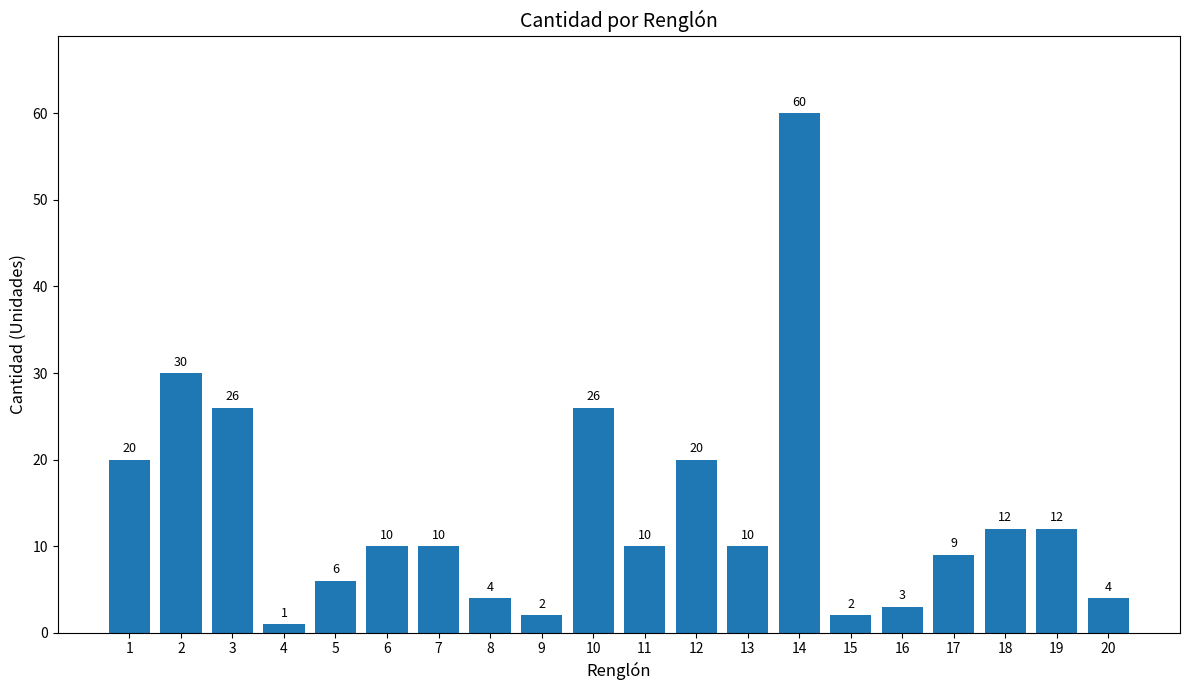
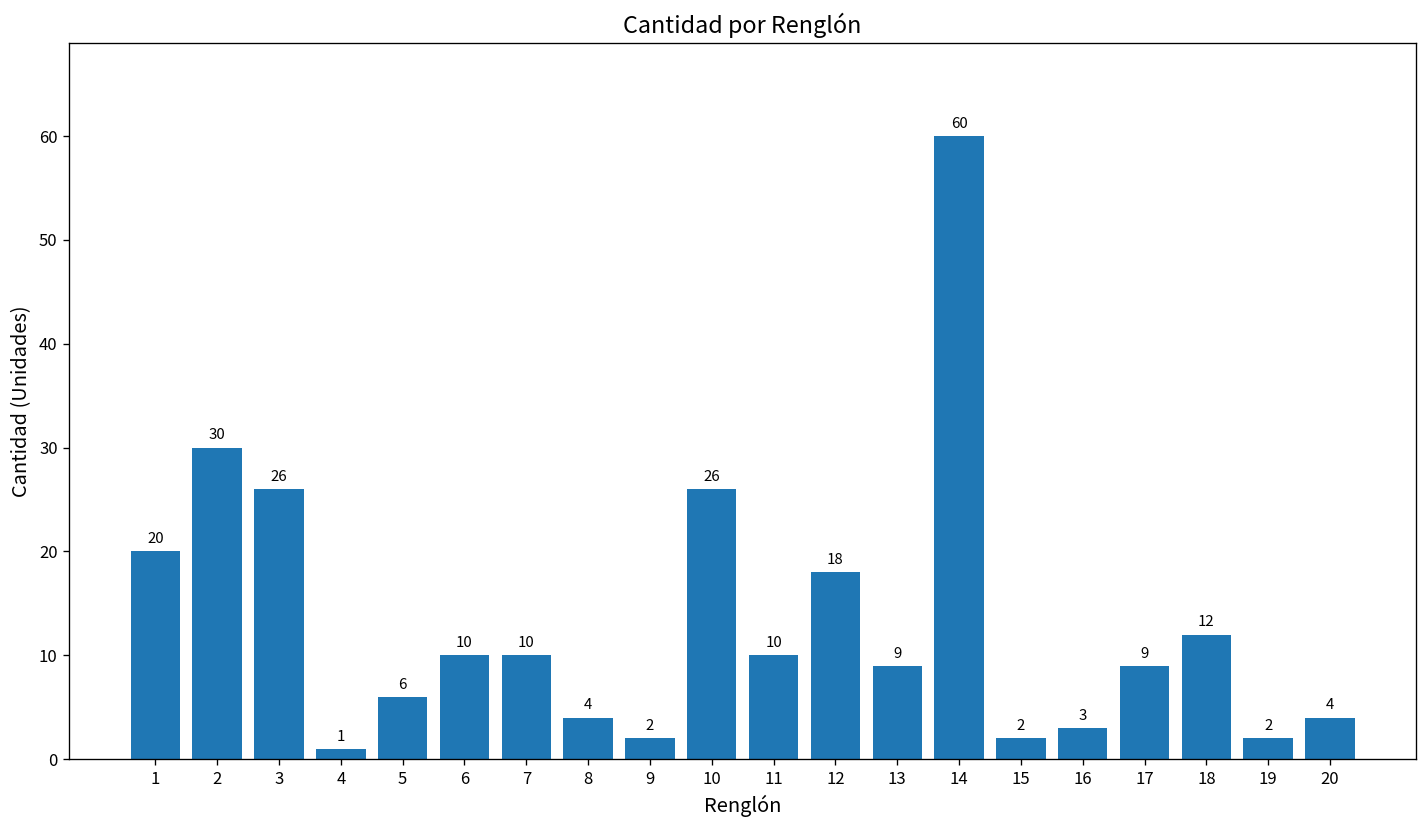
  {
    "1": 20,
    "2": 30,
    "3": 26,
    "4": 1,
    "5": 6,
    "6": 10,
    "7": 10,
    "8": 4,
    "9": 2,
    "10": 26,
    "11": 10,
-   "12": 20,
-   "13": 10,
+   "12": 18,
+   "13": 9,
    "14": 60,
    "15": 2,
    "16": 3,
    "17": 9,
    "18": 12,
-   "19": 12,
+   "19": 2,
    "20": 4
  }
